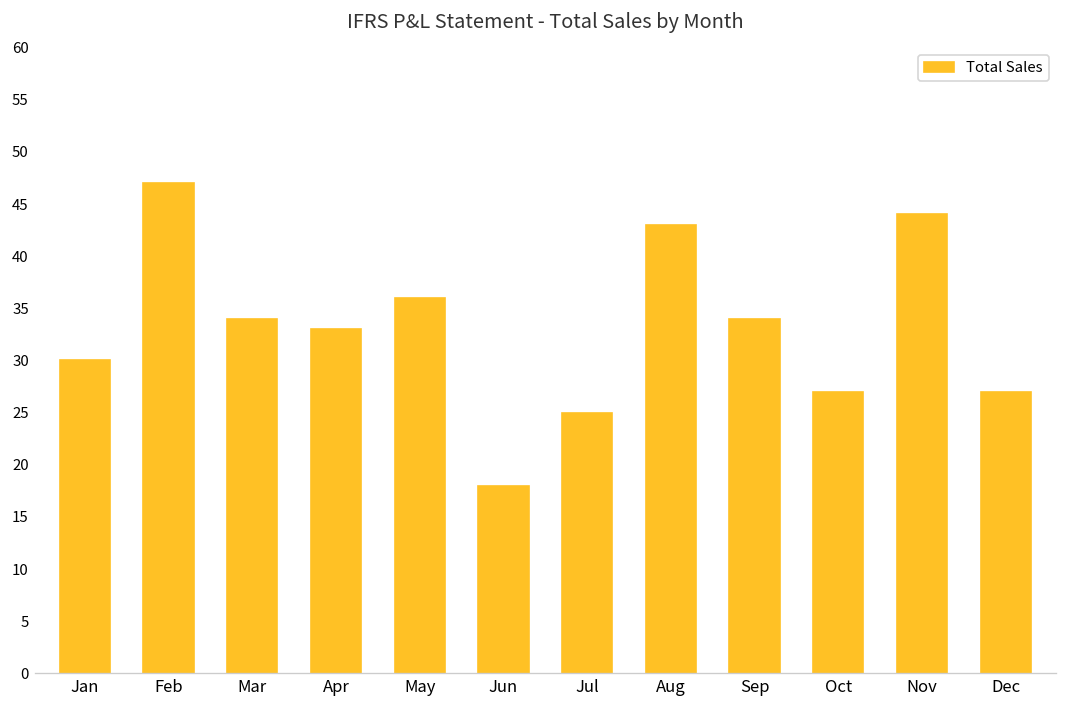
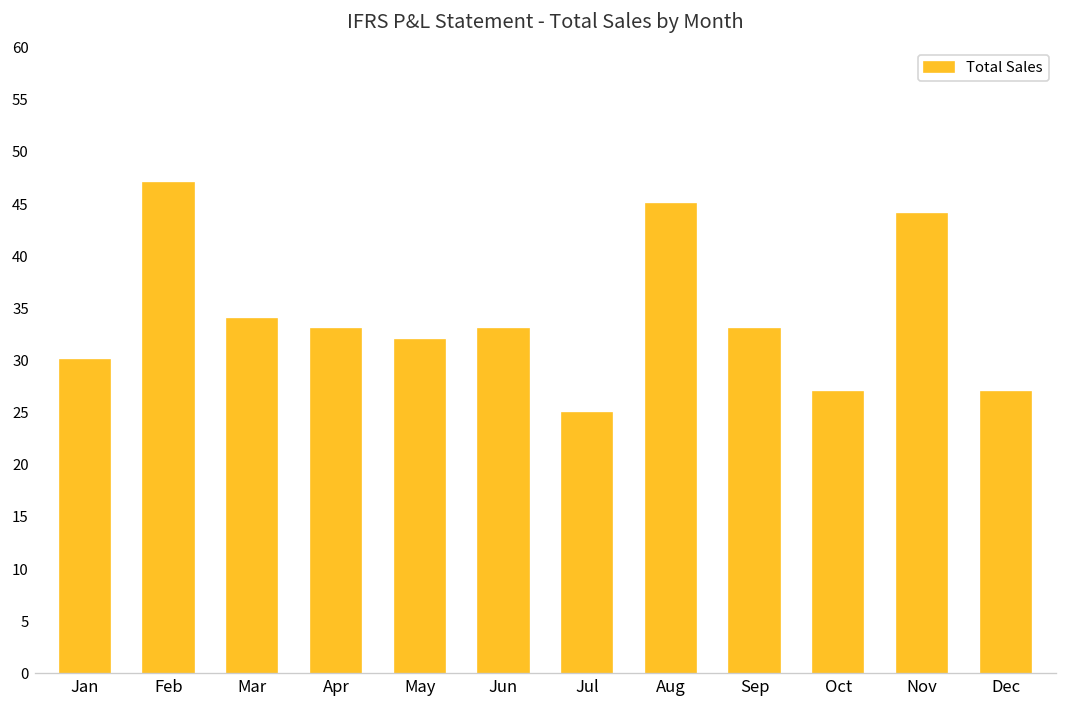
  {
    "Jan": 30,
    "Feb": 47,
    "Mar": 34,
    "Apr": 33,
-   "May": 36,
-   "Jun": 18,
+   "May": 32,
+   "Jun": 33,
    "Jul": 25,
-   "Aug": 43,
-   "Sep": 34,
+   "Aug": 45,
+   "Sep": 33,
    "Oct": 27,
    "Nov": 44,
    "Dec": 27
  }
